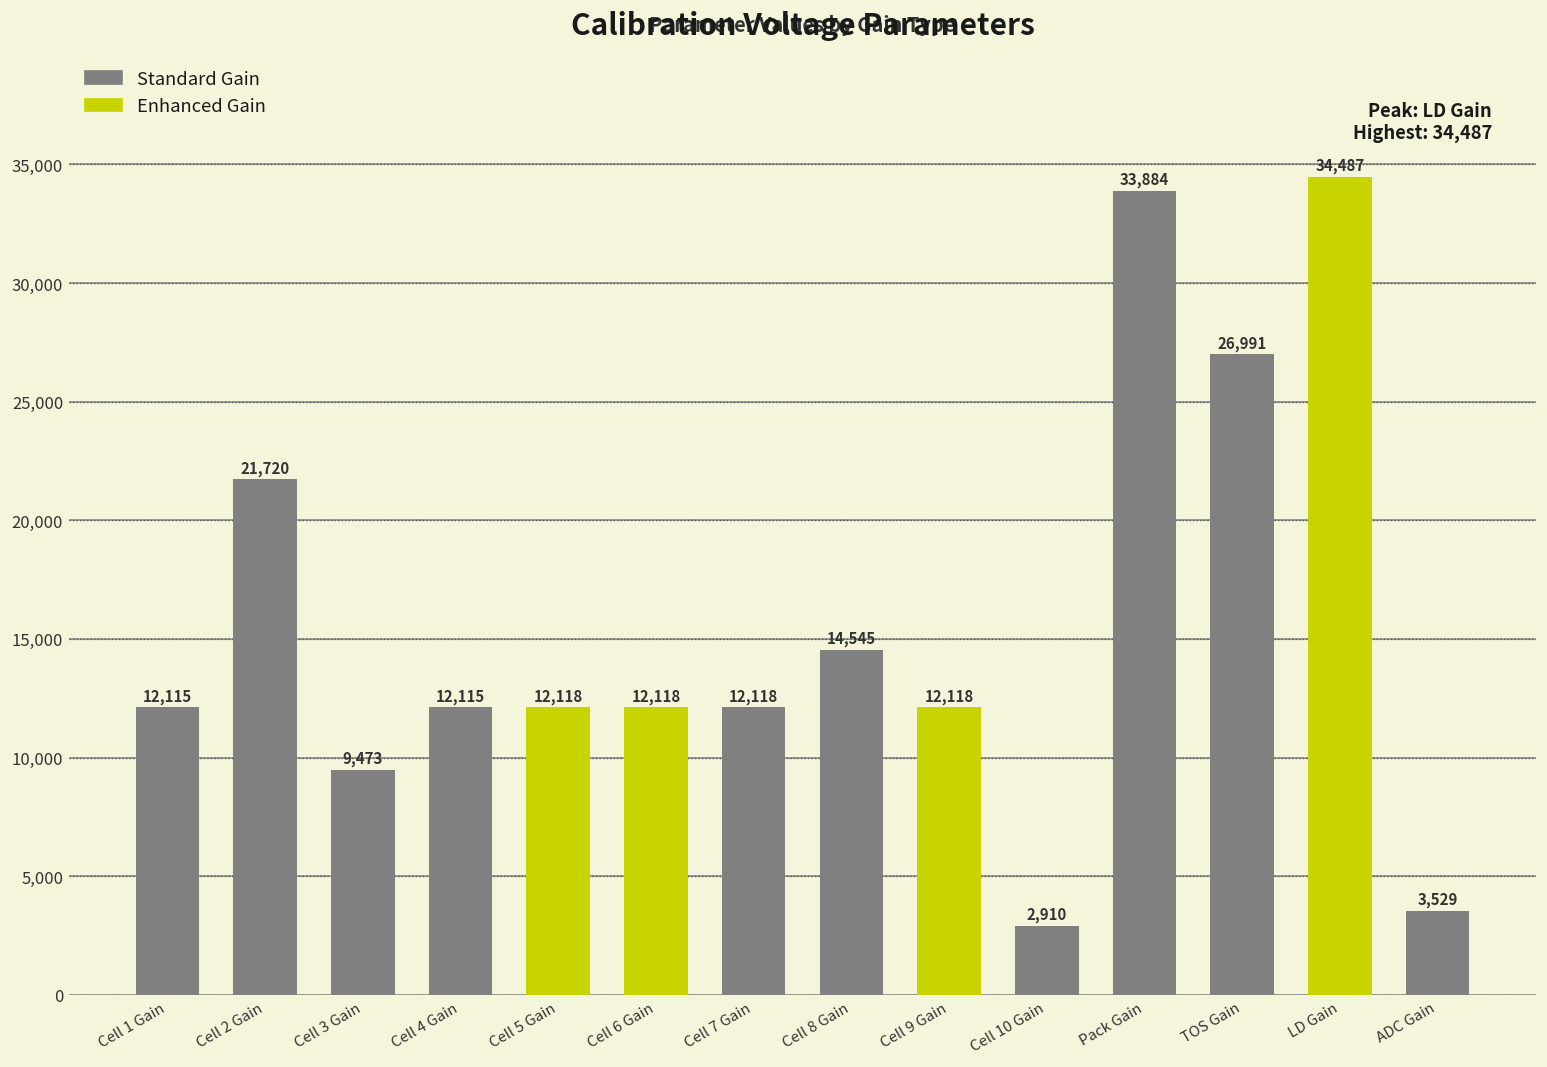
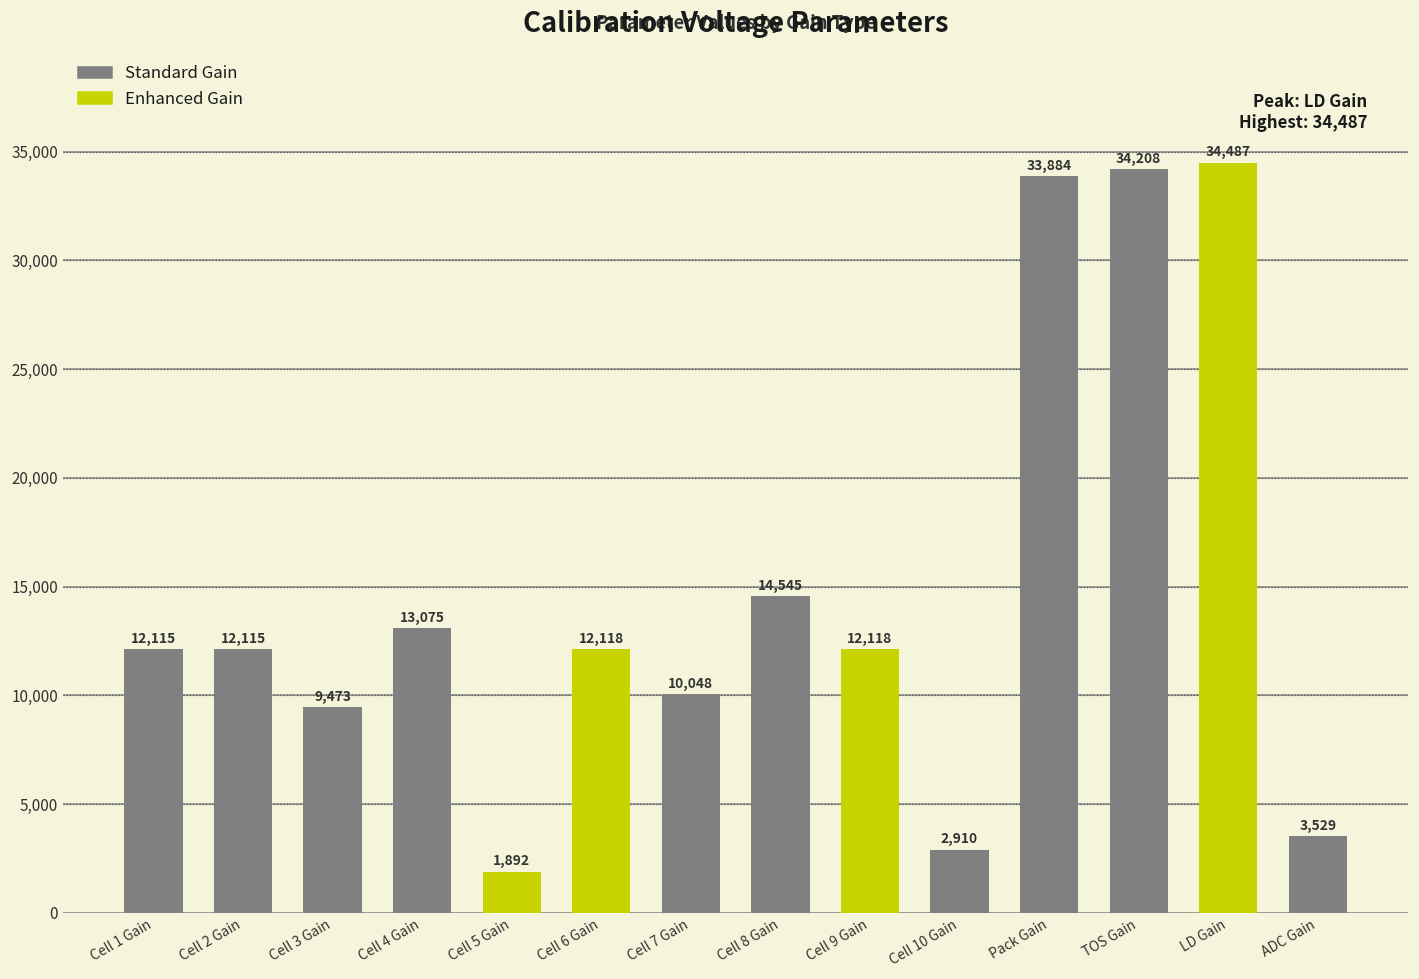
  {
    "Cell 1 Gain": "12,115",
-   "Cell 2 Gain": "21,720",
+   "Cell 2 Gain": "12,115",
    "Cell 3 Gain": "9,473",
-   "Cell 4 Gain": "12,115",
-   "Cell 5 Gain": "12,118",
+   "Cell 4 Gain": "13,075",
+   "Cell 5 Gain": "1,892",
    "Cell 6 Gain": "12,118",
-   "Cell 7 Gain": "12,118",
+   "Cell 7 Gain": "10,048",
    "Cell 8 Gain": "14,545",
    "Cell 9 Gain": "12,118",
    "Cell 10 Gain": "2,910",
    "Pack Gain": "33,884",
-   "TOS Gain": "26,991",
+   "TOS Gain": "34,208",
    "LD Gain": "34,487",
    "ADC Gain": "3,529"
  }
